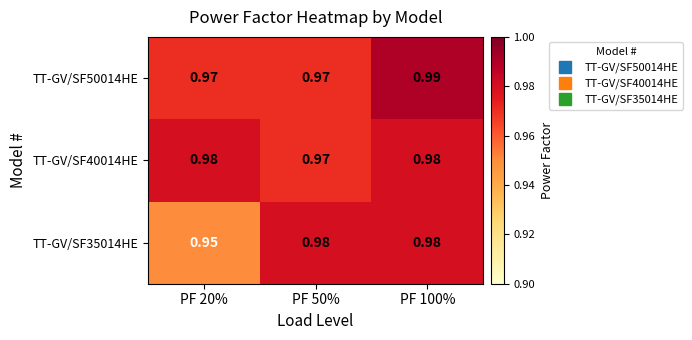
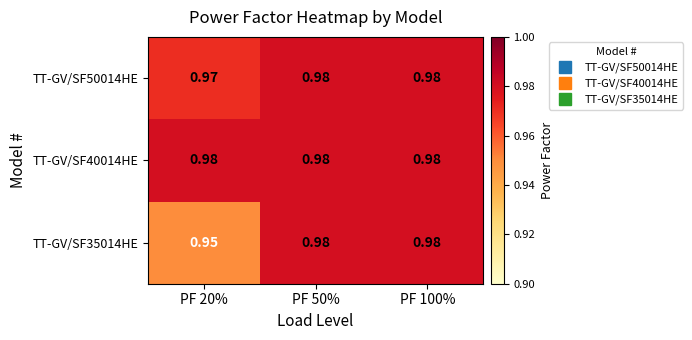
  {
    "TT-GV/SF50014HE": {
      "PF 20%": 0.97,
-     "PF 50%": 0.97,
-     "PF 100%": 0.99
+     "PF 50%": 0.98,
+     "PF 100%": 0.98
    },
    "TT-GV/SF40014HE": {
      "PF 20%": 0.98,
-     "PF 50%": 0.97,
+     "PF 50%": 0.98,
      "PF 100%": 0.98
    },
    "TT-GV/SF35014HE": {
      "PF 20%": 0.95,
      "PF 50%": 0.98,
      "PF 100%": 0.98
    }
  }
